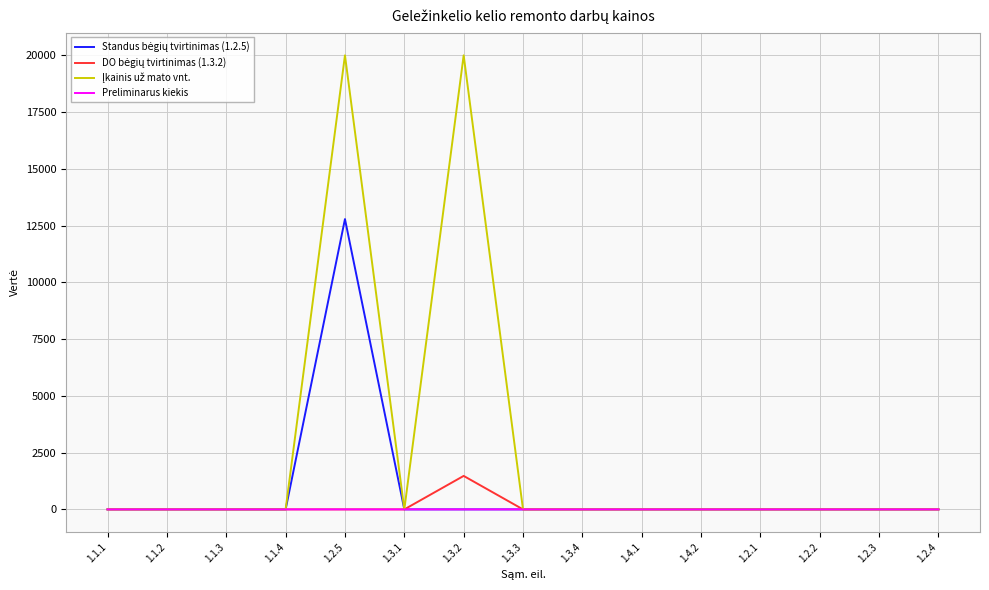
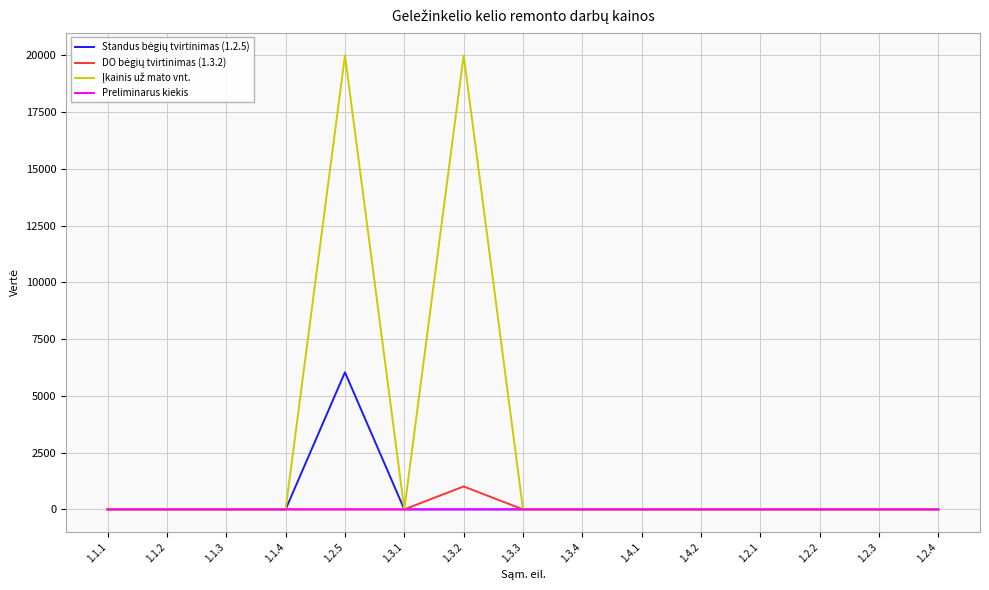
  {
    "Standus bėgių tvirtinimas (1.2.5)": {
-     "1.2.5": 12800
+     "1.2.5": 6000
    },
    "DO bėgių tvirtinimas (1.3.2)": {
-     "1.3.2": 1500
+     "1.3.2": 1000
    },
    "Įkainis už mato vnt.": {
      "1.2.5": 20000,
      "1.3.2": 20000
    }
  }
